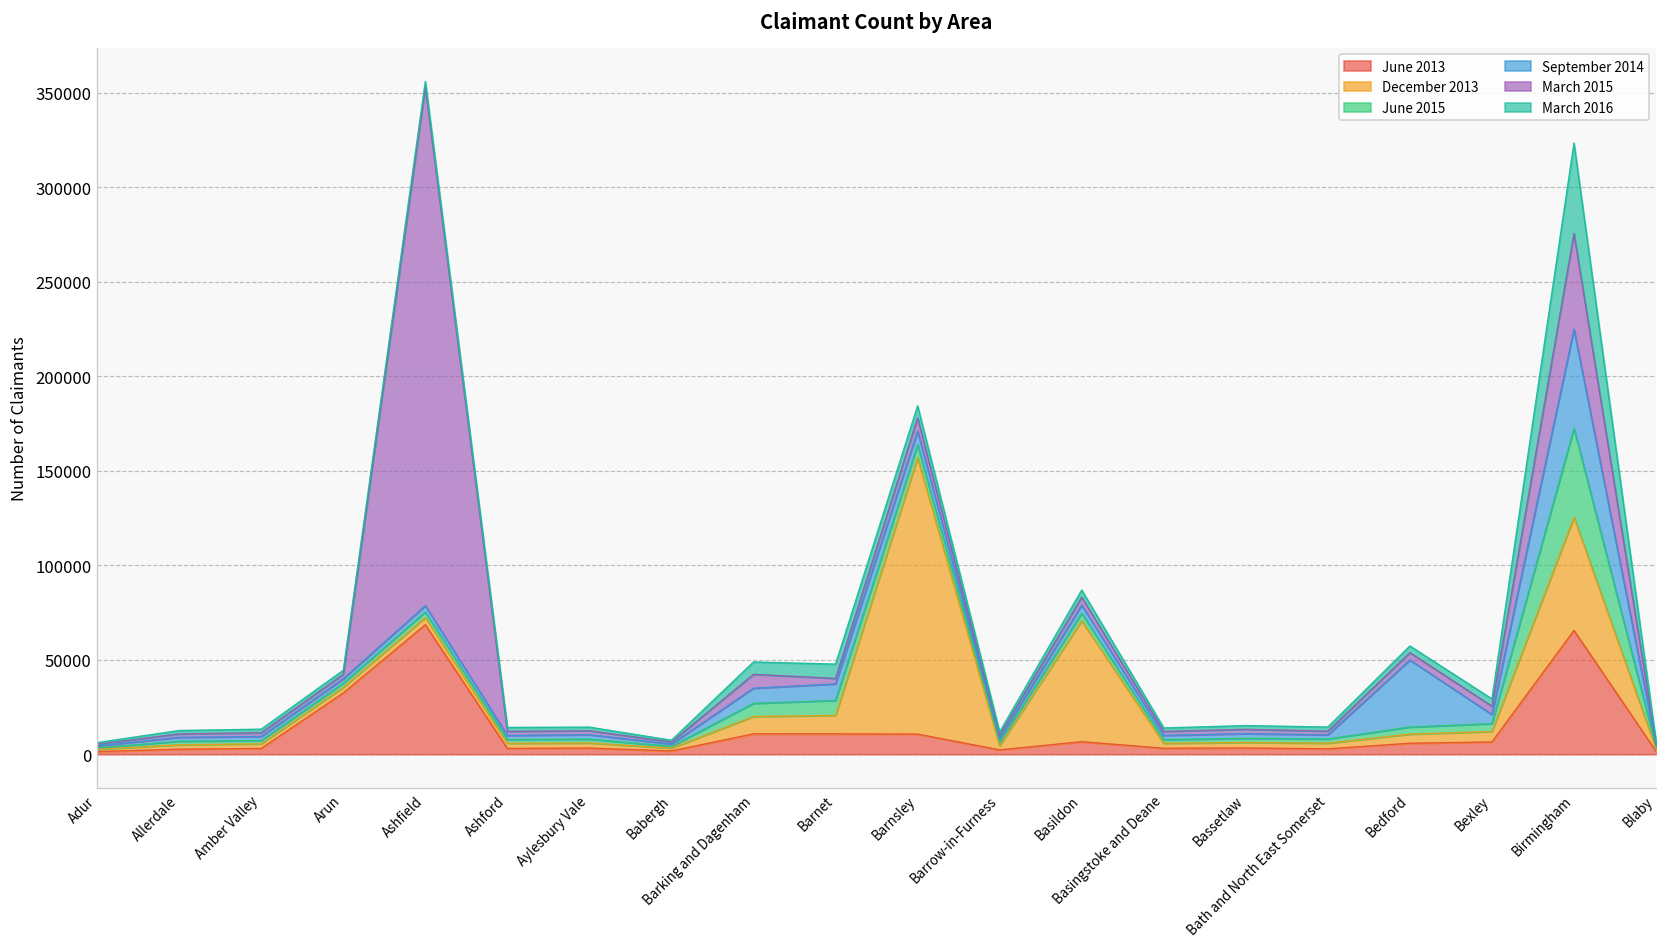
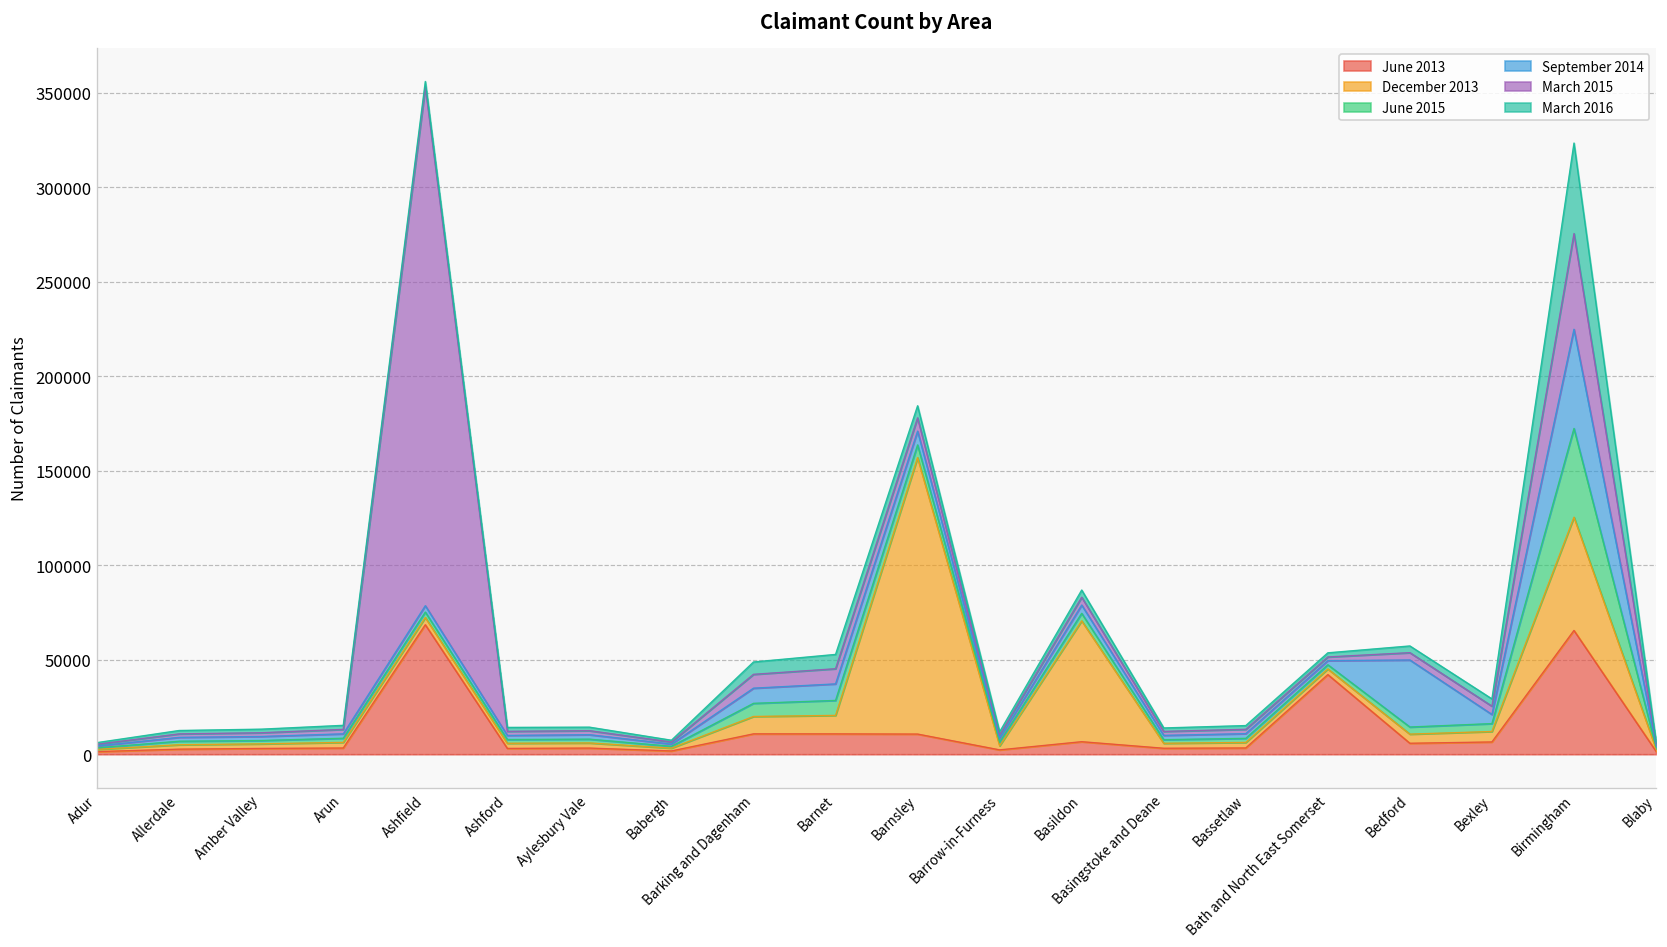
  {
    "June 2013": {
      "Allerdale": 3000,
      "Amber Valley": 3000,
-     "Arun": 32000,
+     "Arun": 3000,
      "Ashfield": 69000,
      "Ashford": 3000,
      "Aylesbury Vale": 3000,
      "Barking and Dagenham": 11000,
      "Barnet": 11000,
      "Barnsley": 11000,
      "Barrow-in-Furness": 2000,
      "Basildon": 7000,
      "Basingstoke and Deane": 3000,
      "Bassetlaw": 3000,
-     "Bath and North East Somerset": 3000,
+     "Bath and North East Somerset": 42000,
      "Bedford": 6000,
      "Bexley": 7000,
      "Birmingham": 65000
    },
    "December 2013": {
      "Allerdale": 2000,
      "Amber Valley": 2000,
      "Arun": 3000,
      "Ashfield": 4000,
      "Ashford": 3000,
      "Aylesbury Vale": 3000,
      "Barking and Dagenham": 9000,
      "Barnet": 10000,
      "Barnsley": 146000,
      "Barrow-in-Furness": 2000,
      "Basildon": 64000,
      "Basingstoke and Deane": 3000,
      "Bassetlaw": 3000,
      "Bath and North East Somerset": 3000,
      "Bedford": 5000,
      "Bexley": 6000,
      "Birmingham": 60000
    },
    "September 2014": {
      "Allerdale": 2000,
      "Amber Valley": 2000,
      "Arun": 2000,
      "Ashfield": 3000,
      "Ashford": 2000,
      "Aylesbury Vale": 2000,
      "Barking and Dagenham": 8000,
      "Barnet": 9000,
      "Barnsley": 7000,
      "Barrow-in-Furness": 2000,
      "Basildon": 4000,
      "Basingstoke and Deane": 2000,
      "Bassetlaw": 2000,
      "Bath and North East Somerset": 2000,
      "Bedford": 35000,
      "Bexley": 5000,
      "Birmingham": 52000
    },
    "March 2015": {
      "Allerdale": 2000,
      "Amber Valley": 2000,
      "Arun": 2000,
      "Ashfield": 274000,
      "Ashford": 2000,
      "Aylesbury Vale": 2000,
      "Barking and Dagenham": 7000,
-     "Barnet": 3000,
+     "Barnet": 8000,
      "Barnsley": 7000,
      "Barrow-in-Furness": 2000,
      "Basildon": 4000,
      "Basingstoke and Deane": 2000,
      "Bassetlaw": 2000,
      "Bath and North East Somerset": 2000,
      "Bedford": 4000,
      "Bexley": 4000,
      "Birmingham": 51000
    }
  }
